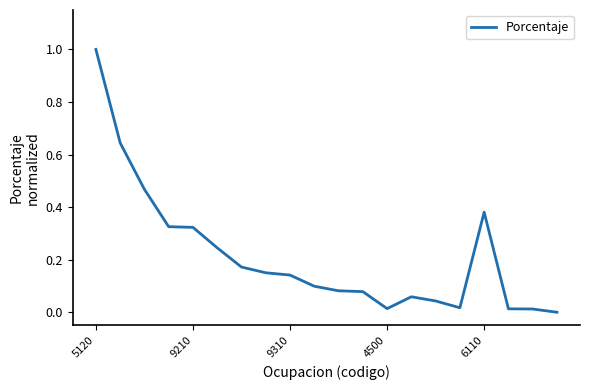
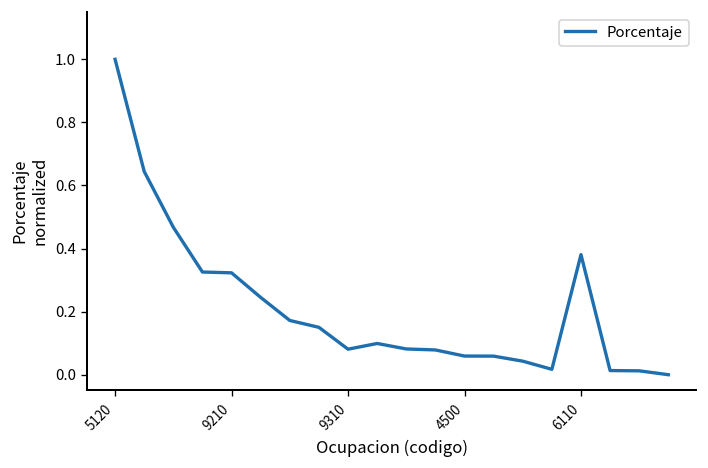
  {
    "5120": 1.00,
    "9210": 0.32,
-   "9310": 0.14,
-   "4500": 0.01,
+   "9310": 0.08,
+   "4500": 0.06,
    "6110": 0.38
  }
